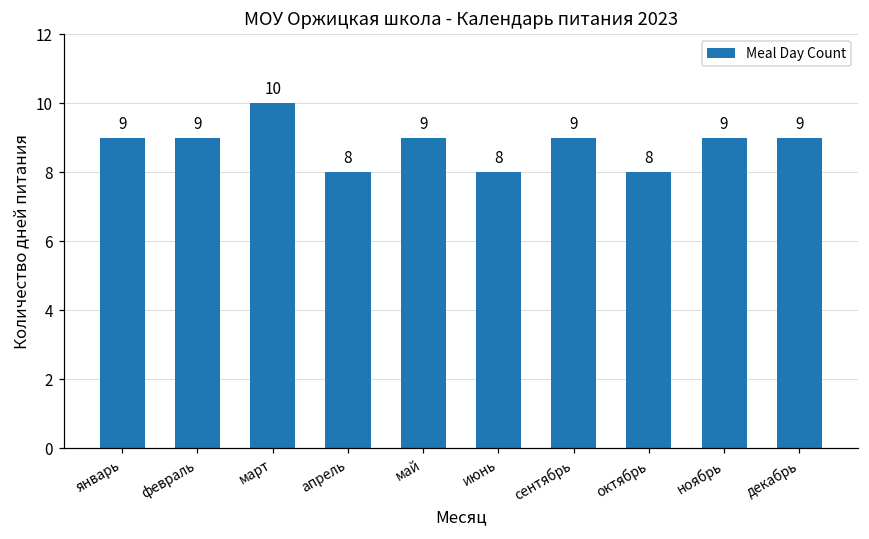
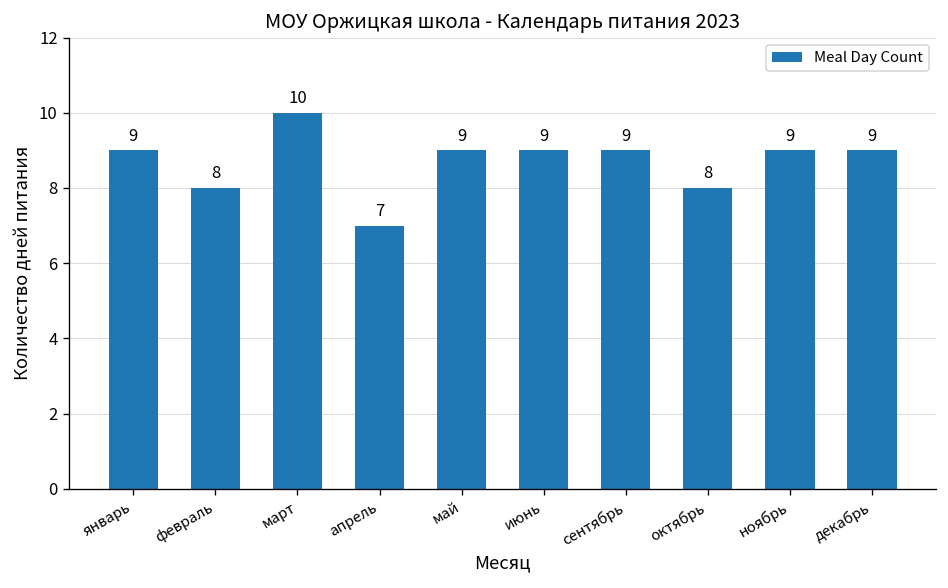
  {
    "январь": 9,
-   "февраль": 9,
+   "февраль": 8,
    "март": 10,
-   "апрель": 8,
+   "апрель": 7,
    "май": 9,
-   "июнь": 8,
+   "июнь": 9,
    "сентябрь": 9,
    "октябрь": 8,
    "ноябрь": 9,
    "декабрь": 9
  }
